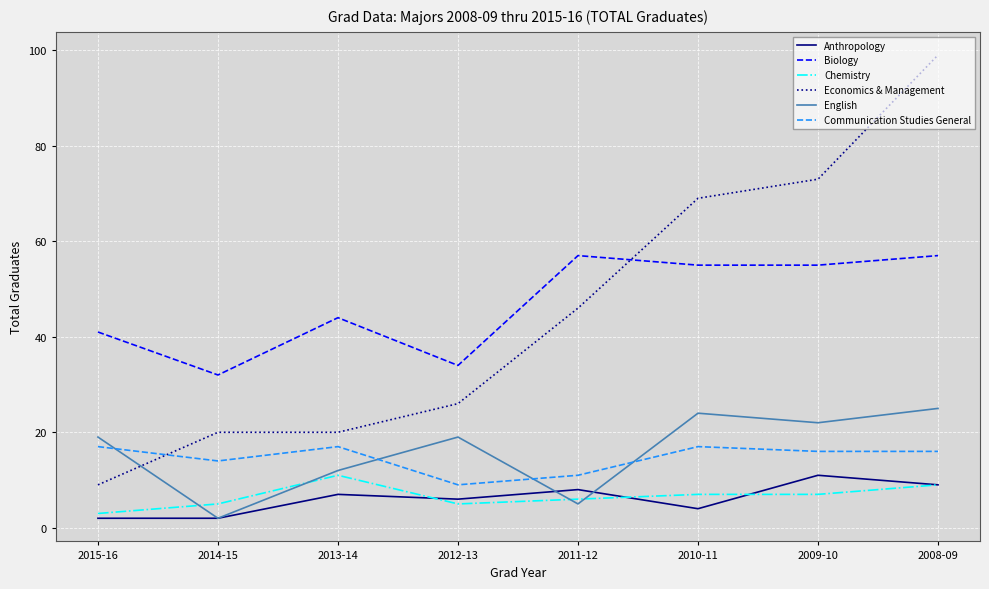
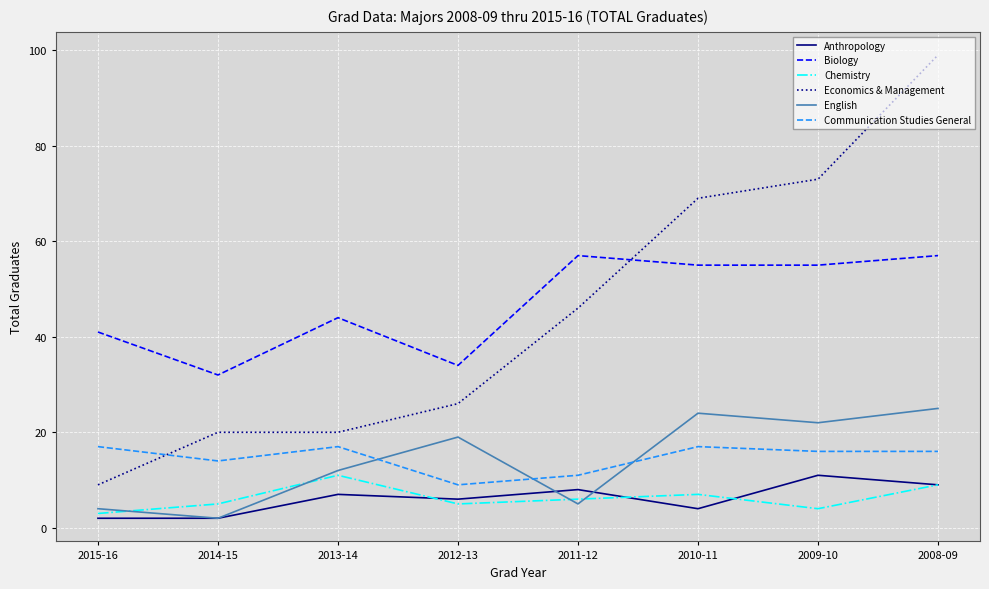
  {
    "Biology": {
      "2015-16": 41,
      "2014-15": 32,
      "2013-14": 44,
      "2012-13": 34,
      "2011-12": 57,
      "2010-11": 55,
      "2009-10": 55,
      "2008-09": 57
    },
    "Chemistry": {
      "2015-16": 3,
      "2014-15": 5,
      "2013-14": 11,
      "2012-13": 5,
      "2011-12": 6,
      "2010-11": 7,
-     "2009-10": 7
+     "2009-10": 4
    },
    "English": {
-     "2015-16": 19,
+     "2015-16": 4,
      "2013-14": 12,
      "2012-13": 19,
      "2011-12": 5,
      "2010-11": 24,
      "2009-10": 22,
      "2008-09": 25
    },
    "Communication Studies General": {
      "2015-16": 17,
      "2014-15": 14,
      "2013-14": 17,
      "2012-13": 9,
      "2011-12": 11,
      "2010-11": 17,
      "2009-10": 16,
      "2008-09": 16
    }
  }
